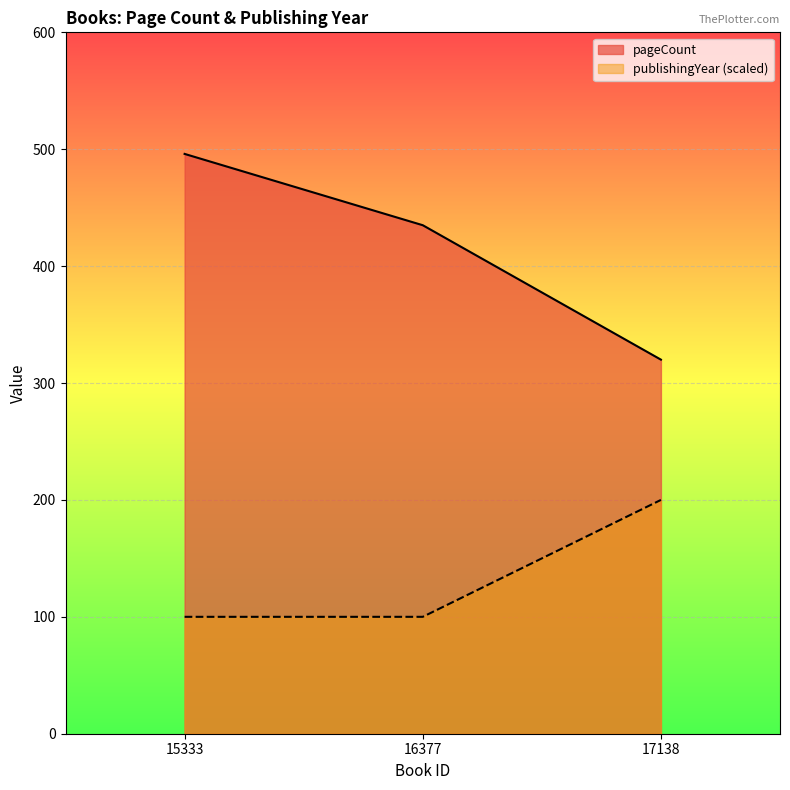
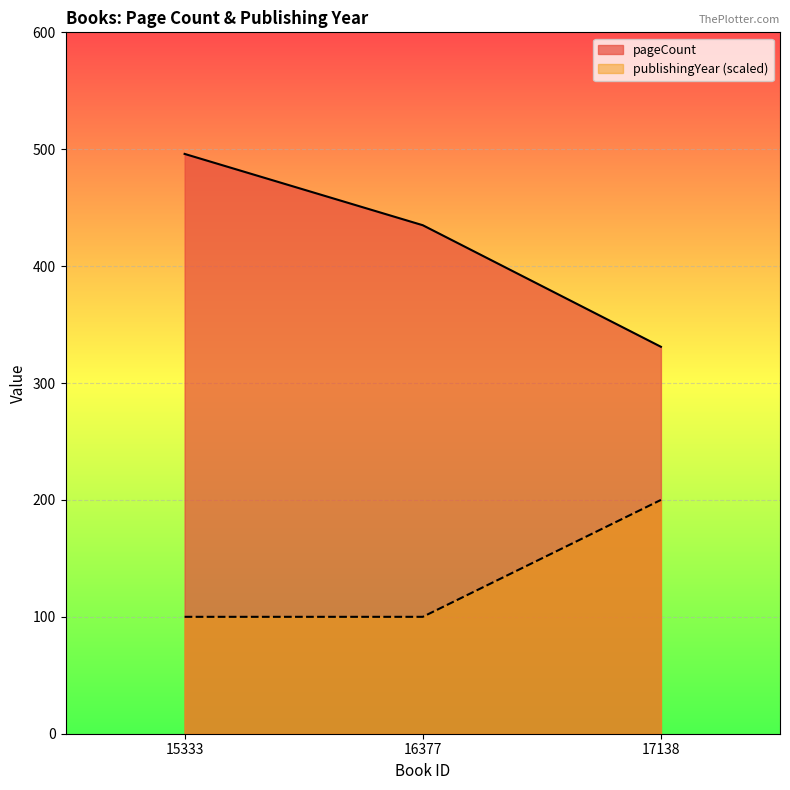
  {
    "pageCount": {
      "15333": 496,
      "16377": 435,
-     "17138": 320
+     "17138": 331
    },
    "publishingYear (scaled)": {
      "15333": 100,
      "16377": 100,
      "17138": 200
    }
  }
